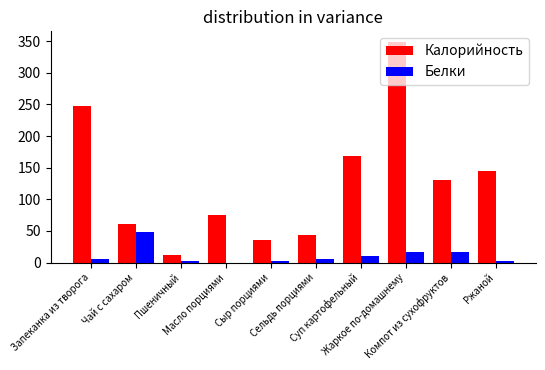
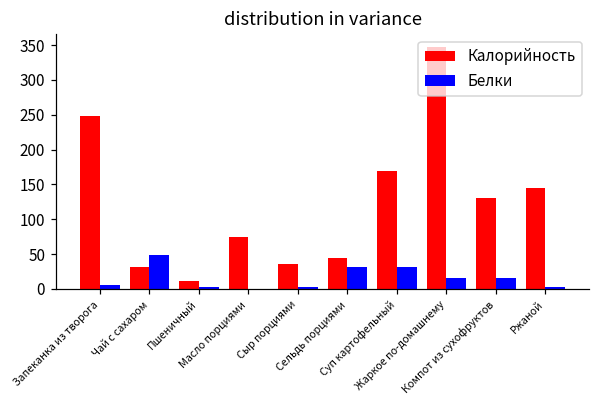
  {
    "Калорийность": {
      "Запеканка из творога": 250,
-     "Чай с сахаром": 60,
+     "Чай с сахаром": 30,
      "Пшеничный": 10,
      "Масло порциями": 80,
      "Сыр порциями": 40,
      "Сельдь порциями": 40,
      "Суп картофельный": 170,
      "Компот из сухофруктов": 130,
      "Ржаной": 150
    },
    "Белки": {
      "Запеканка из творога": 10,
      "Чай с сахаром": 50,
-     "Сельдь порциями": 10,
-     "Суп картофельный": 10,
+     "Сельдь порциями": 30,
+     "Суп картофельный": 30,
      "Жаркое по-домашнему": 20,
      "Компот из сухофруктов": 20
    }
  }
